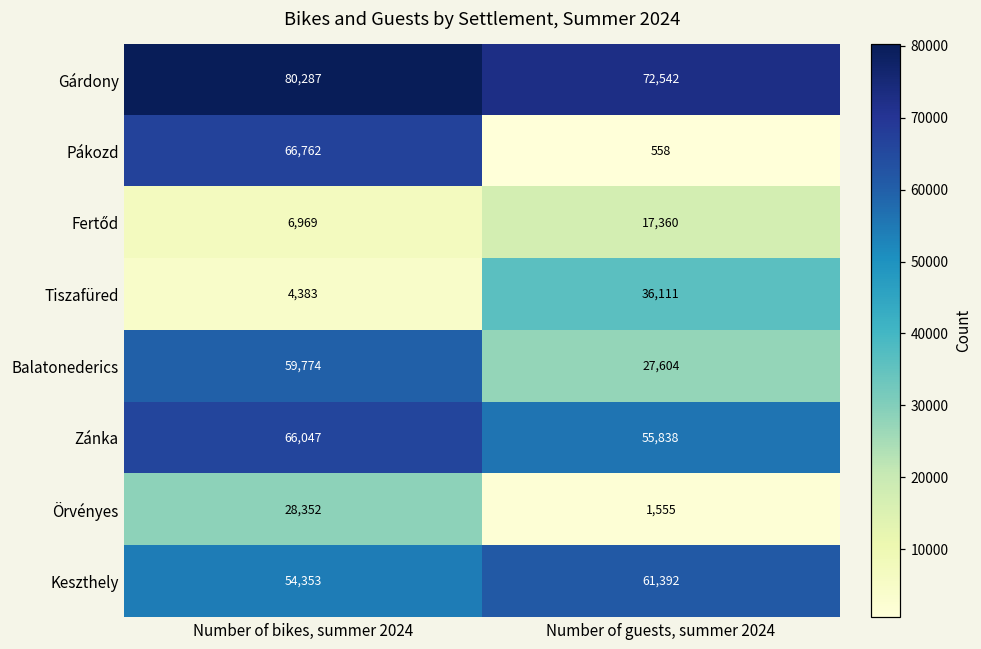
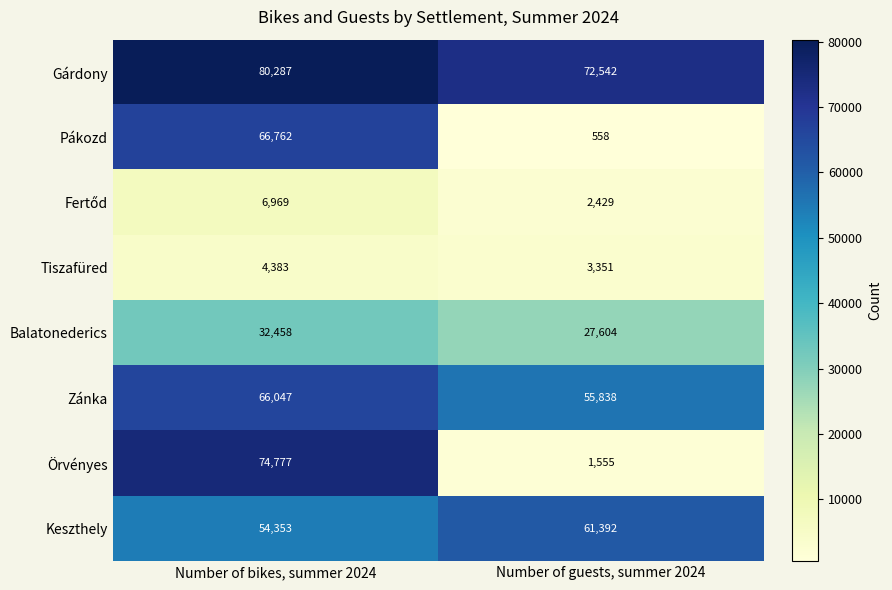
  {
    "Gárdony": {
      "Number of bikes, summer 2024": "80,287",
      "Number of guests, summer 2024": "72,542"
    },
    "Pákozd": {
      "Number of bikes, summer 2024": "66,762",
      "Number of guests, summer 2024": "558"
    },
    "Fertőd": {
      "Number of bikes, summer 2024": "6,969",
-     "Number of guests, summer 2024": "17,360"
+     "Number of guests, summer 2024": "2,429"
    },
    "Tiszafüred": {
      "Number of bikes, summer 2024": "4,383",
-     "Number of guests, summer 2024": "36,111"
+     "Number of guests, summer 2024": "3,351"
    },
    "Balatonederics": {
-     "Number of bikes, summer 2024": "59,774",
+     "Number of bikes, summer 2024": "32,458",
      "Number of guests, summer 2024": "27,604"
    },
    "Zánka": {
      "Number of bikes, summer 2024": "66,047",
      "Number of guests, summer 2024": "55,838"
    },
    "Örvényes": {
-     "Number of bikes, summer 2024": "28,352",
+     "Number of bikes, summer 2024": "74,777",
      "Number of guests, summer 2024": "1,555"
    },
    "Keszthely": {
      "Number of bikes, summer 2024": "54,353",
      "Number of guests, summer 2024": "61,392"
    }
  }
